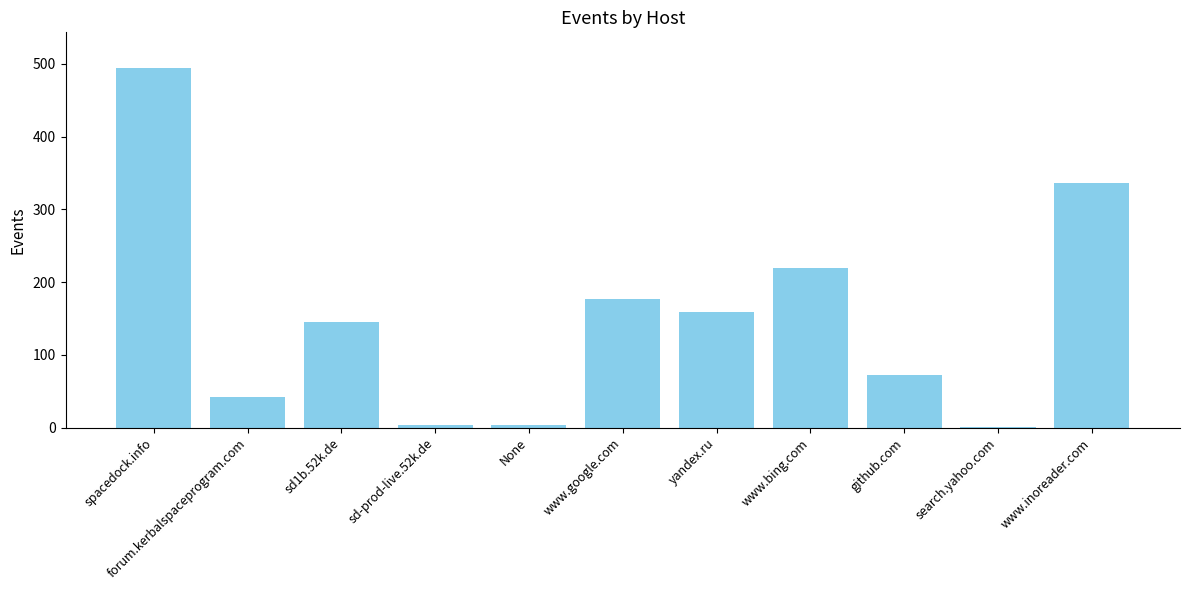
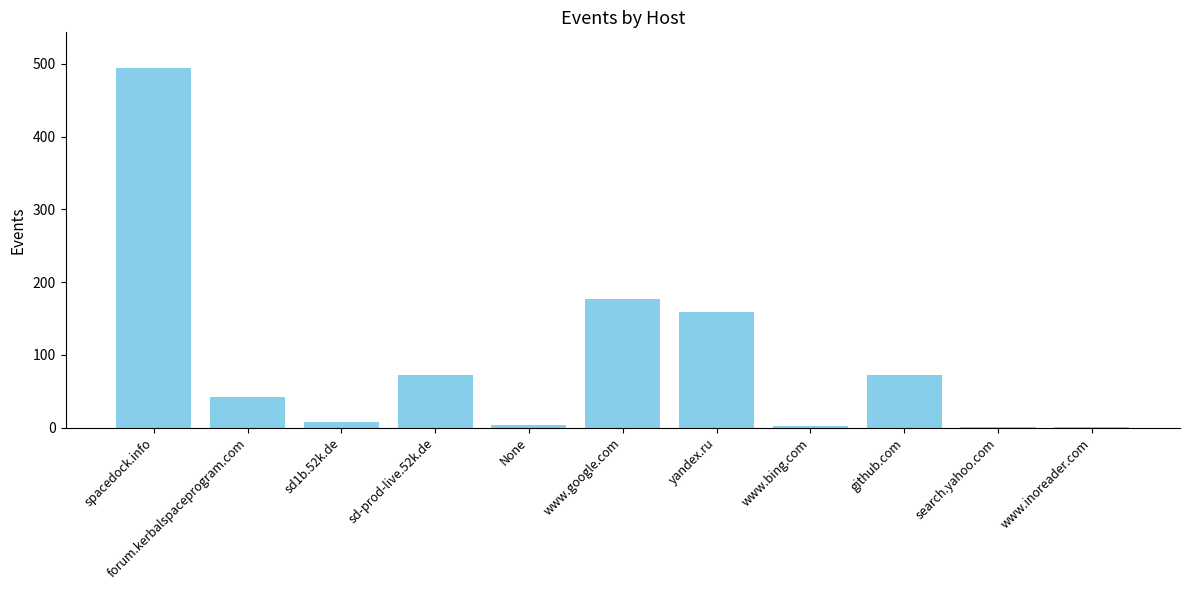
  {
    "spacedock.info": 490,
    "forum.kerbalspaceprogram.com": 40,
-   "sd1b.52k.de": 150,
-   "sd-prod-live.52k.de": 0,
+   "sd1b.52k.de": 10,
+   "sd-prod-live.52k.de": 70,
    "www.google.com": 180,
    "yandex.ru": 160,
-   "www.bing.com": 220,
+   "www.bing.com": 0,
    "github.com": 70,
-   "www.inoreader.com": 340
+   "www.inoreader.com": 0
  }
